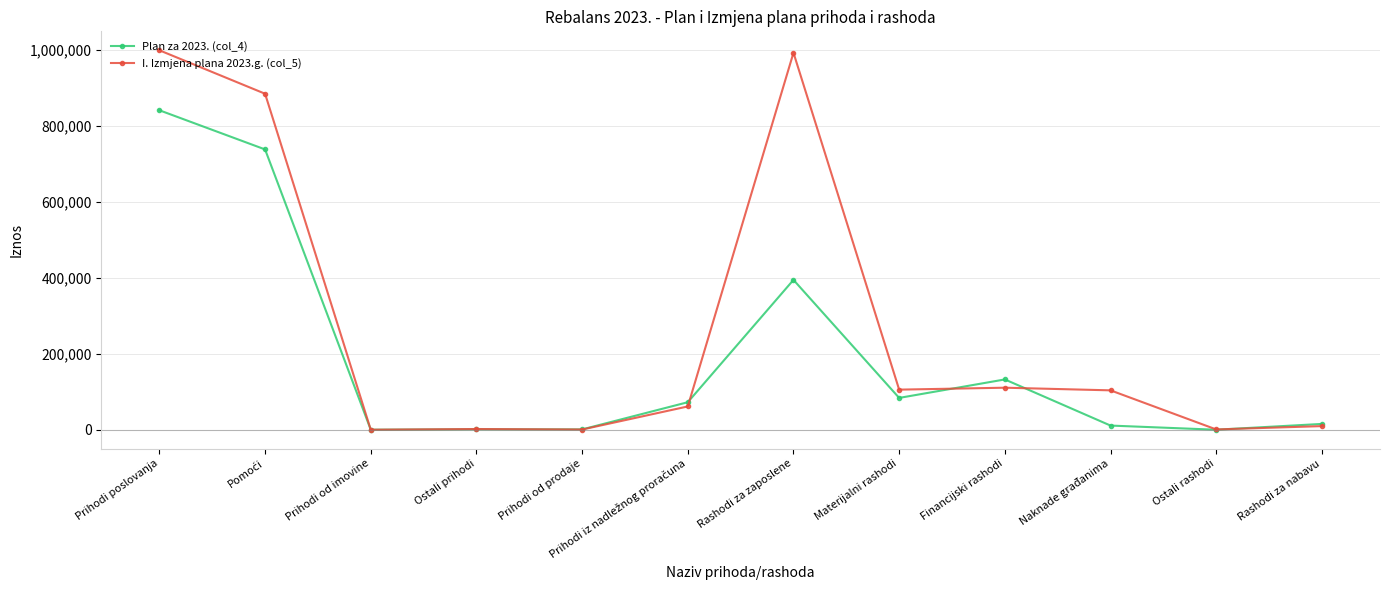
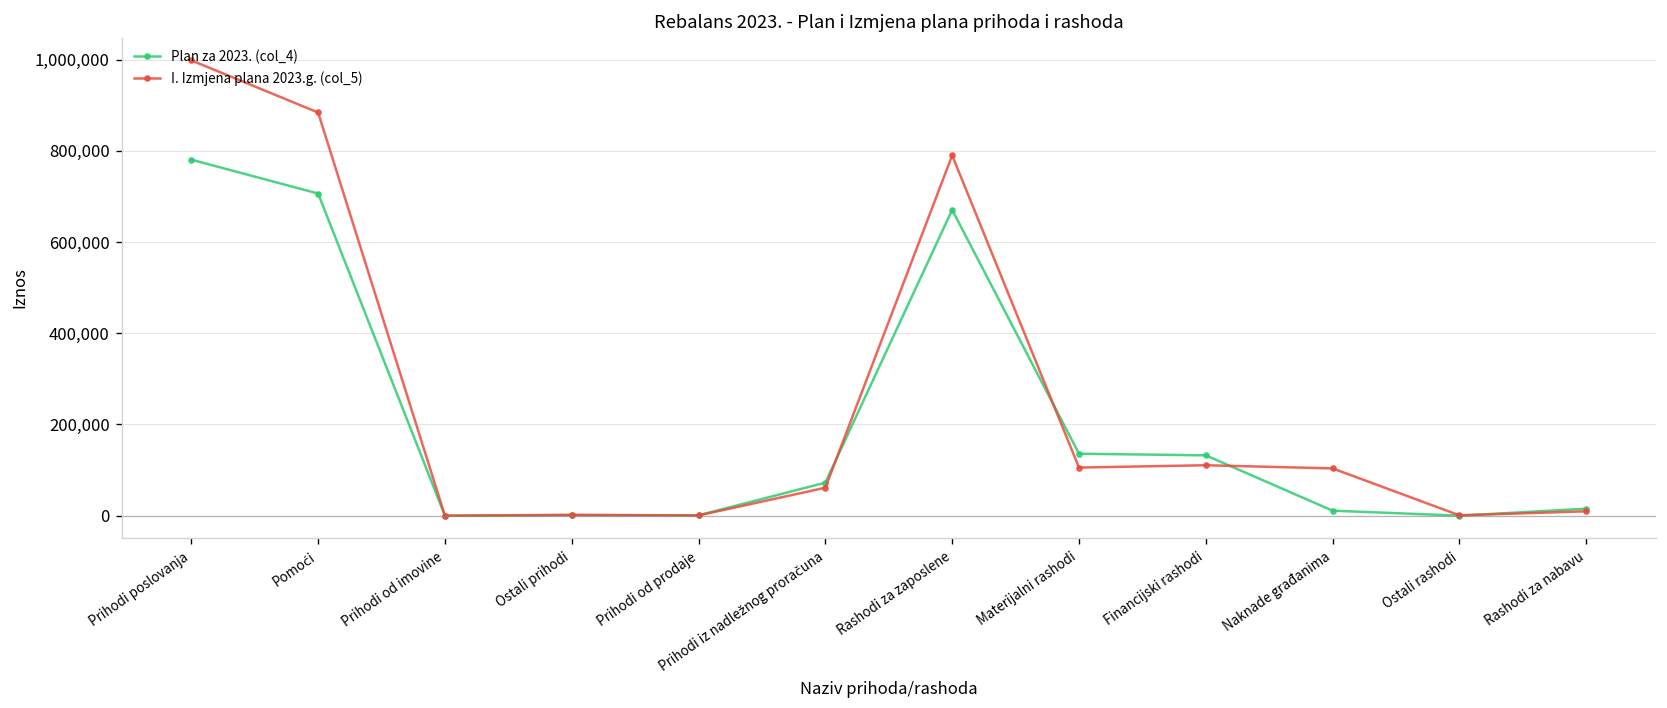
  {
    "Plan za 2023. (col_4)": {
-     "Prihodi poslovanja": "840,000",
-     "Pomoći": "740,000",
+     "Prihodi poslovanja": "780,000",
+     "Pomoći": "710,000",
      "Prihodi iz nadležnog proračuna": "70,000",
-     "Rashodi za zaposlene": "390,000",
-     "Materijalni rashodi": "80,000",
+     "Rashodi za zaposlene": "670,000",
+     "Materijalni rashodi": "140,000",
      "Financijski rashodi": "130,000",
      "Naknade građanima": "10,000"
    },
    "I. Izmjena plana 2023.g. (col_5)": {
      "Prihodi poslovanja": "1,000,000",
      "Pomoći": "880,000",
      "Prihodi iz nadležnog proračuna": "60,000",
-     "Rashodi za zaposlene": "990,000",
+     "Rashodi za zaposlene": "790,000",
      "Materijalni rashodi": "110,000",
      "Financijski rashodi": "110,000",
      "Naknade građanima": "100,000"
    }
  }
